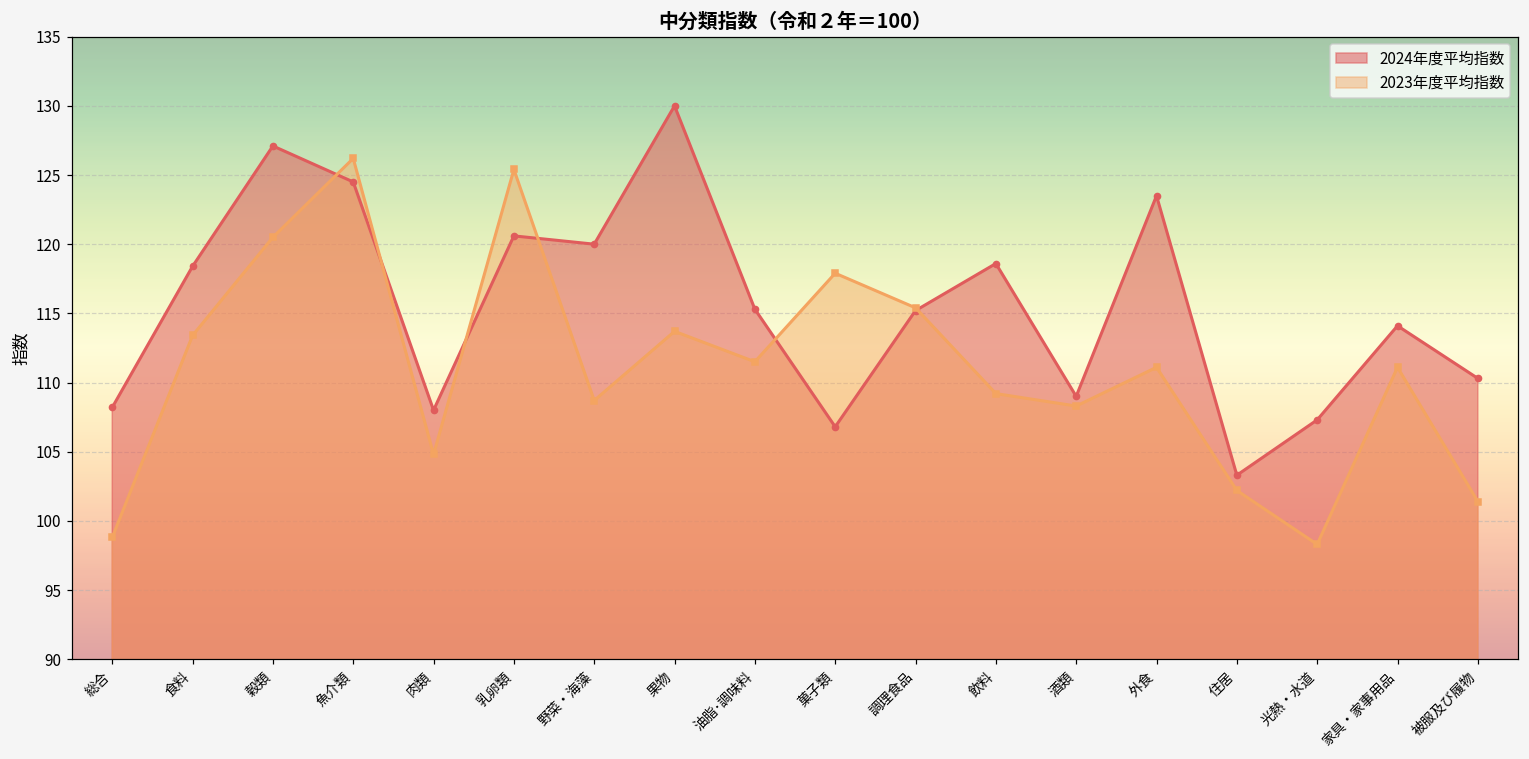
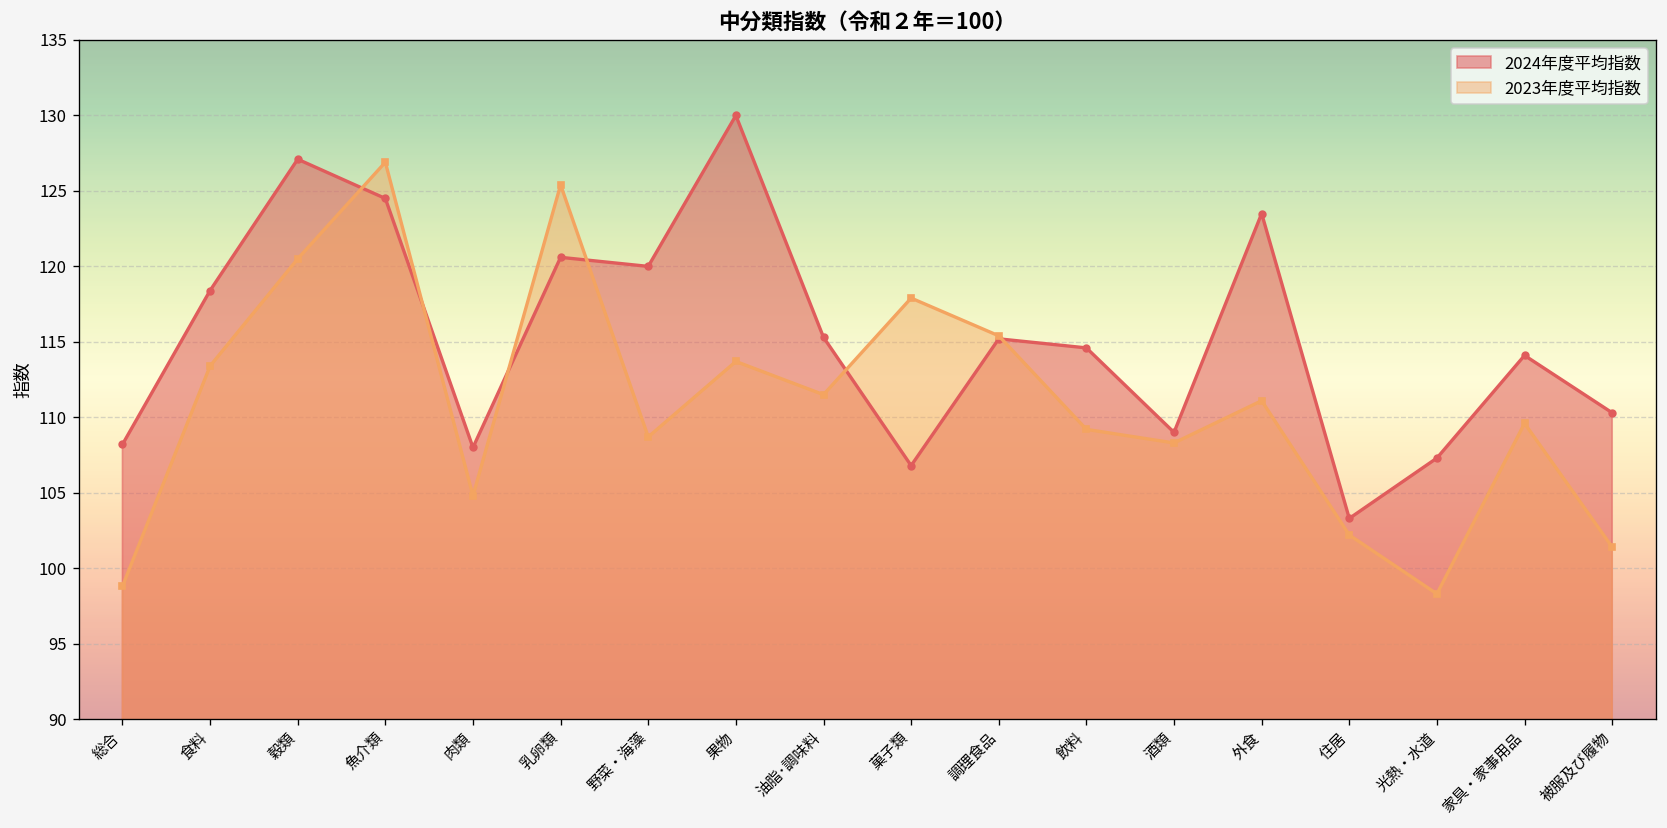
  {
    "2024年度平均指数": {
      "総合": 108.2,
      "食料": 118.4,
      "穀類": 127.1,
      "魚介類": 124.5,
      "肉類": 108.0,
      "乳卵類": 120.6,
      "野菜・海藻": 120.0,
      "果物": 130.0,
      "油脂･調味料": 115.3,
      "菓子類": 106.8,
      "調理食品": 115.2,
-     "飲料": 118.6,
+     "飲料": 114.6,
      "酒類": 109.0,
      "外食": 123.5,
      "住居": 103.3,
      "光熱・水道": 107.3,
      "家具・家事用品": 114.1,
      "被服及び履物": 110.3
    },
    "2023年度平均指数": {
      "総合": 98.8,
      "食料": 113.4,
      "穀類": 120.5,
-     "魚介類": 126.2,
+     "魚介類": 126.9,
      "肉類": 104.8,
      "乳卵類": 125.4,
      "野菜・海藻": 108.7,
      "果物": 113.7,
      "油脂･調味料": 111.5,
      "菓子類": 117.9,
      "調理食品": 115.4,
      "飲料": 109.2,
      "酒類": 108.3,
      "外食": 111.1,
      "住居": 102.2,
      "光熱・水道": 98.3,
-     "家具・家事用品": 111.1,
+     "家具・家事用品": 109.6,
      "被服及び履物": 101.4
    }
  }
